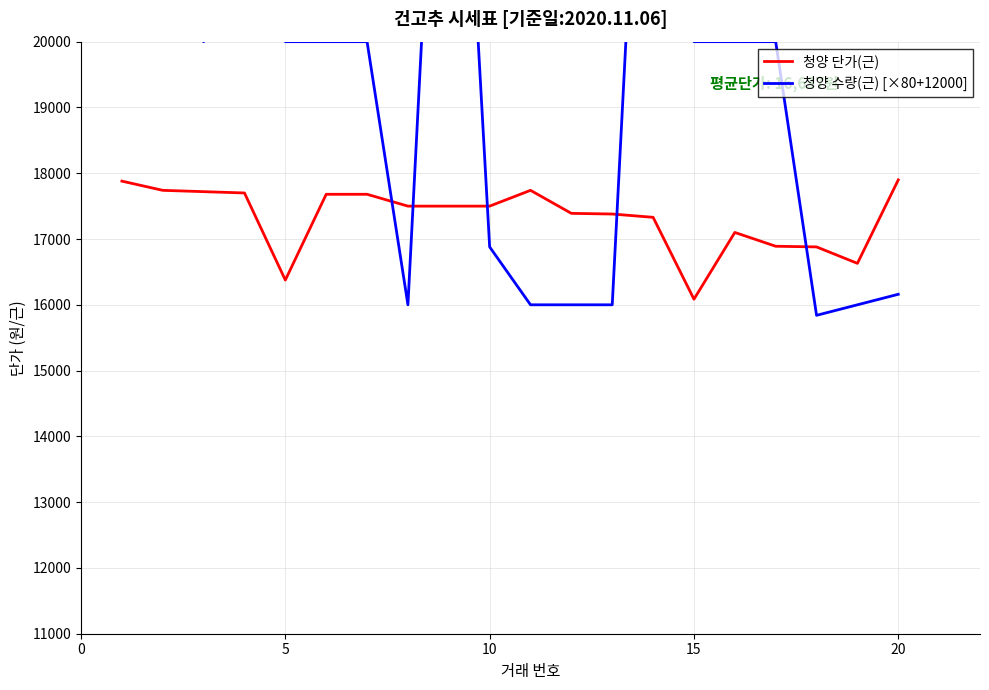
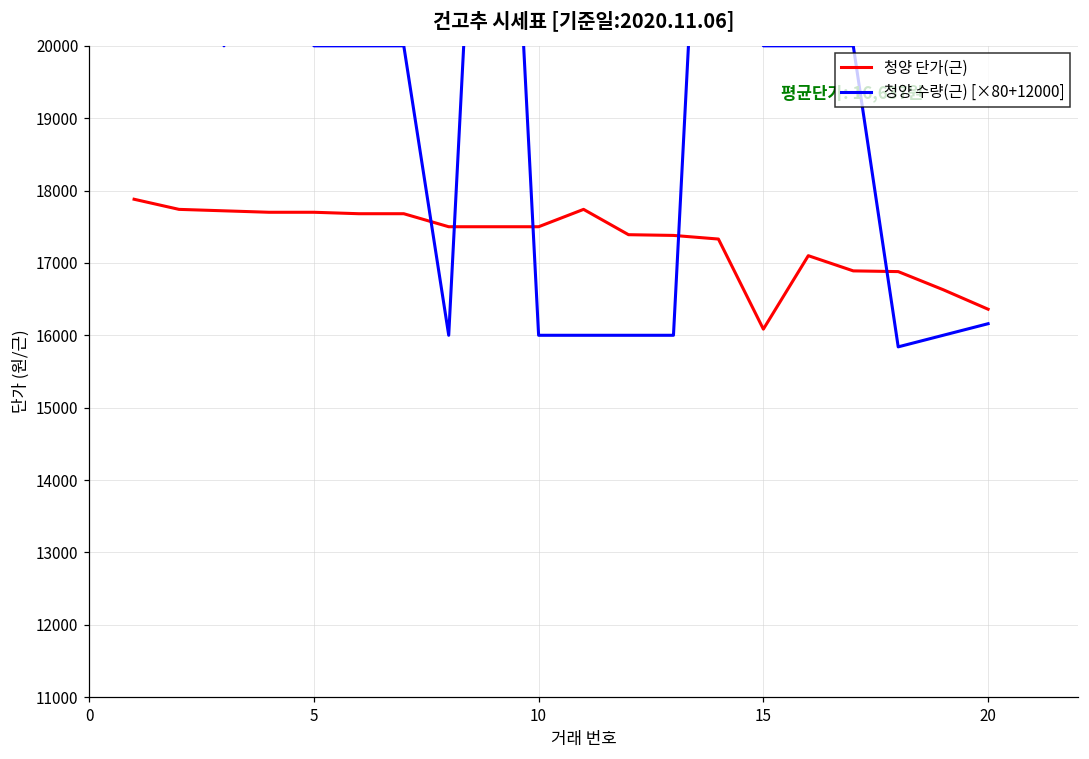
  {
    "청양 단가(근)": {
-     "5": 16400,
+     "5": 17700,
      "10": 17500,
      "15": 16100,
-     "20": 17900
+     "20": 16400
    },
    "청양 수량(근) [×80+12000]": {
      "5": 20000,
-     "10": 16900,
+     "10": 16000,
      "15": 20000,
      "20": 16200
    }
  }
